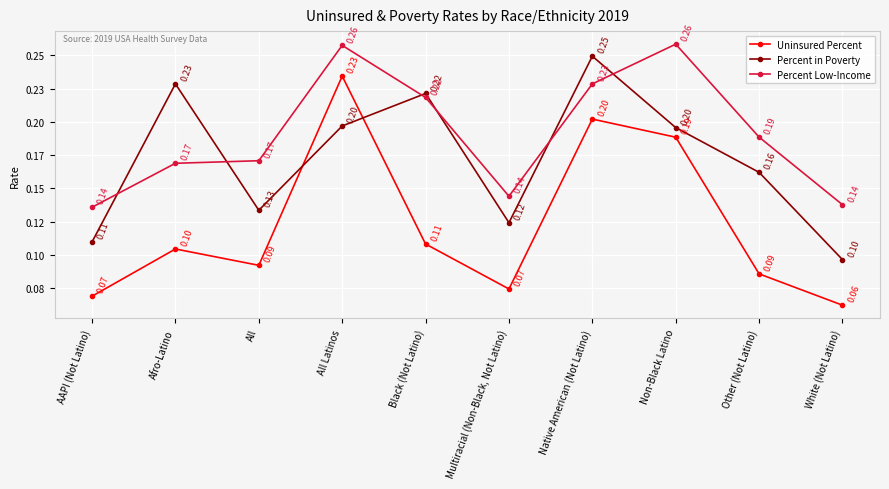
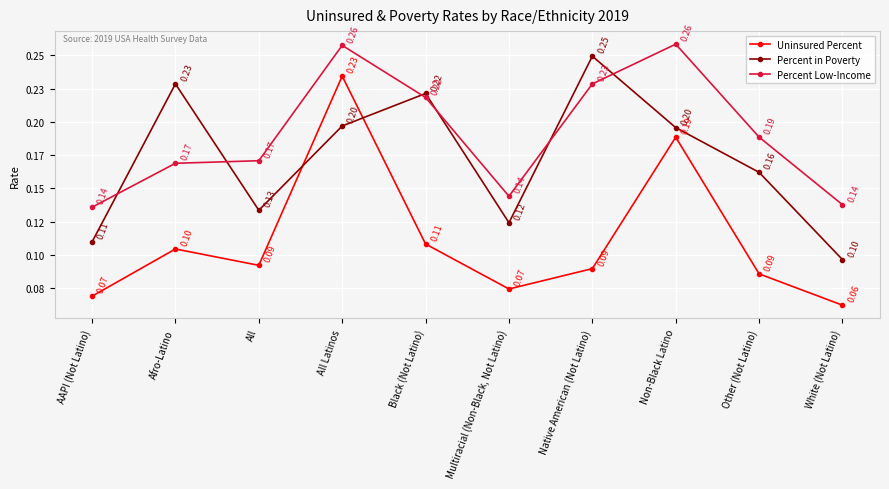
  {
    "Uninsured Percent": {
      "AAPI (Not Latino)": 0.07,
      "Afro-Latino": 0.10,
      "All": 0.09,
      "All Latinos": 0.23,
      "Black (Not Latino)": 0.11,
      "Multiracial (Non-Black, Not Latino)": 0.07,
-     "Native American (Not Latino)": 0.20,
+     "Native American (Not Latino)": 0.09,
      "Other (Not Latino)": 0.09,
      "White (Not Latino)": 0.06
    },
    "Percent in Poverty": {
      "AAPI (Not Latino)": 0.11,
      "Afro-Latino": 0.23,
      "All": 0.13,
      "All Latinos": 0.20,
      "Multiracial (Non-Black, Not Latino)": 0.12,
      "Native American (Not Latino)": 0.25,
      "Other (Not Latino)": 0.16,
      "White (Not Latino)": 0.10
    },
    "Percent Low-Income": {
      "AAPI (Not Latino)": 0.14,
      "Afro-Latino": 0.17,
      "All": 0.17,
      "All Latinos": 0.26,
      "Multiracial (Non-Black, Not Latino)": 0.14,
      "Native American (Not Latino)": 0.23,
      "Non-Black Latino": 0.26,
      "Other (Not Latino)": 0.19,
      "White (Not Latino)": 0.14
    }
  }
